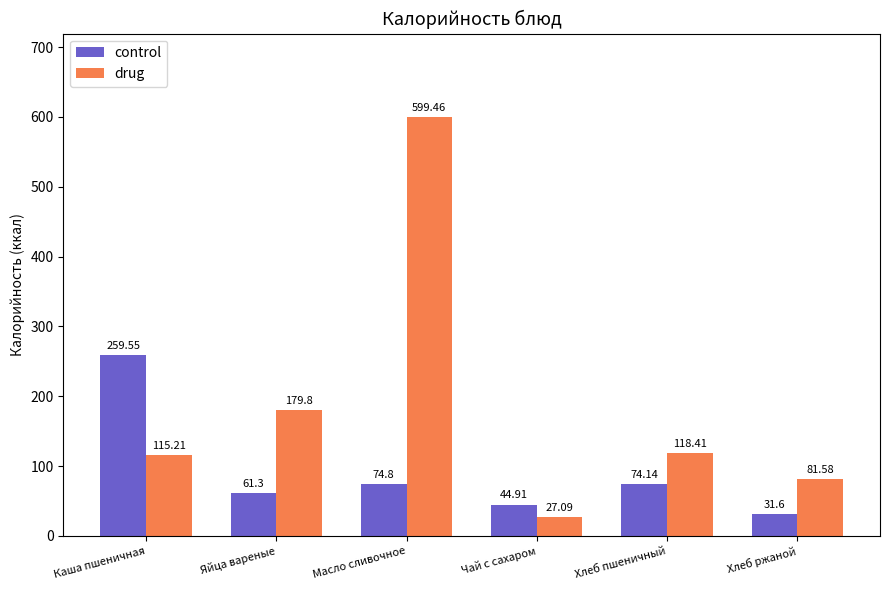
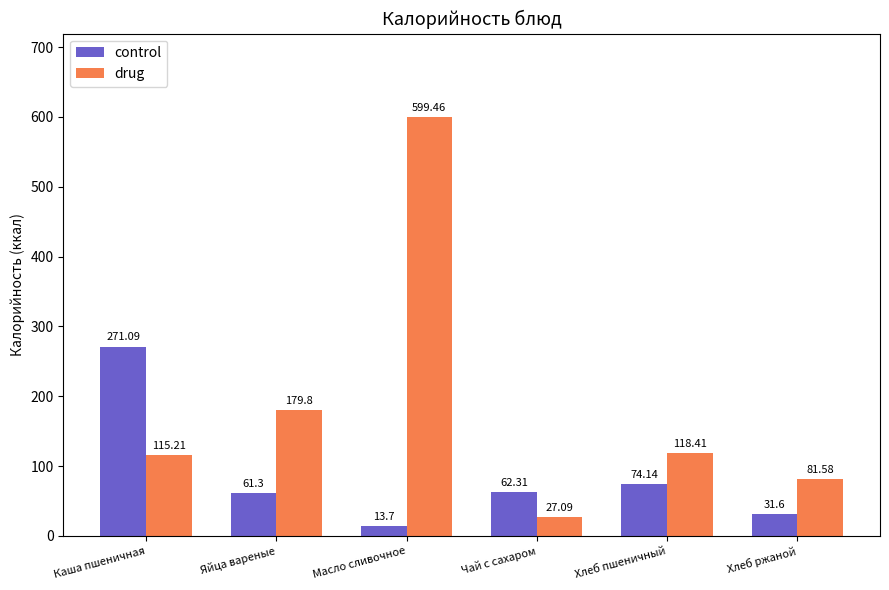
  {
    "control": {
-     "Каша пшеничная": 259.55,
+     "Каша пшеничная": 271.09,
      "Яйца вареные": 61.3,
-     "Масло сливочное": 74.8,
-     "Чай с сахаром": 44.91,
+     "Масло сливочное": 13.7,
+     "Чай с сахаром": 62.31,
      "Хлеб пшеничный": 74.14,
      "Хлеб ржаной": 31.6
    },
    "drug": {
      "Каша пшеничная": 115.21,
      "Яйца вареные": 179.8,
      "Масло сливочное": 599.46,
      "Чай с сахаром": 27.09,
      "Хлеб пшеничный": 118.41,
      "Хлеб ржаной": 81.58
    }
  }
